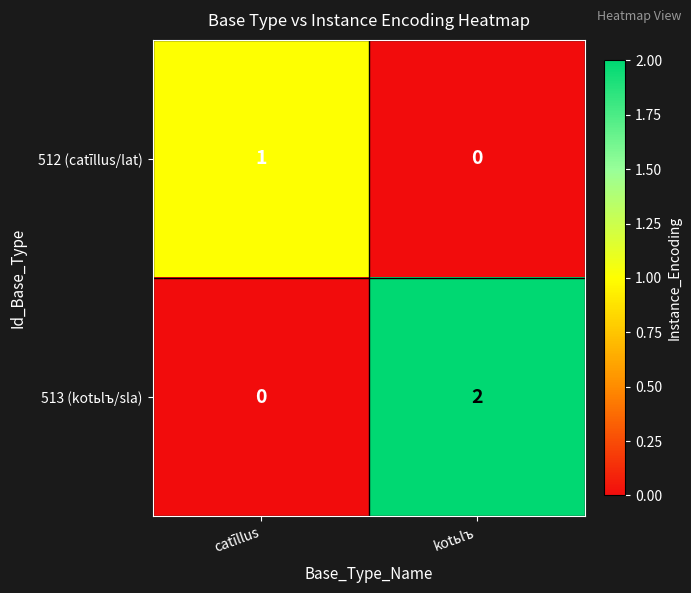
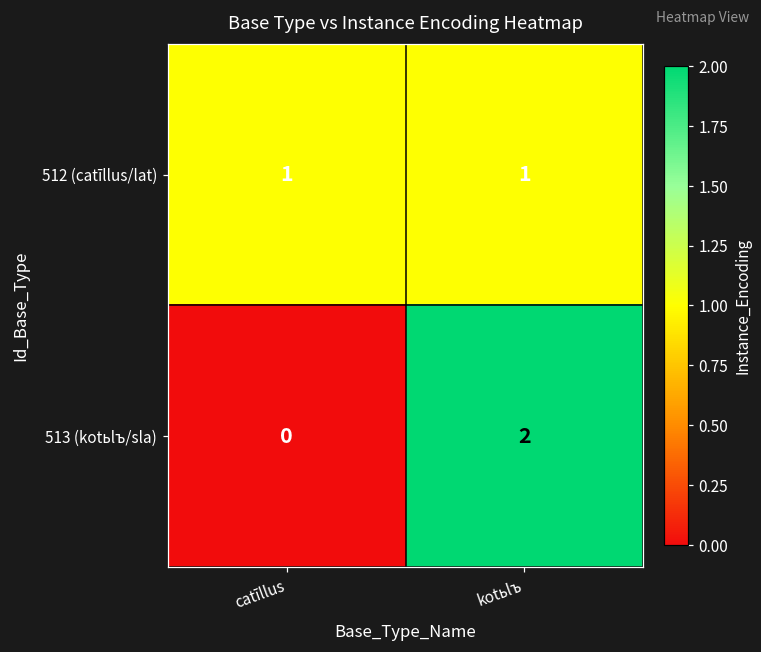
  {
    "512 (catīllus/lat)": {
      "catīllus": 1,
-     "kotьlъ": 0
+     "kotьlъ": 1
    },
    "513 (kotьlъ/sla)": {
      "catīllus": 0,
      "kotьlъ": 2
    }
  }
